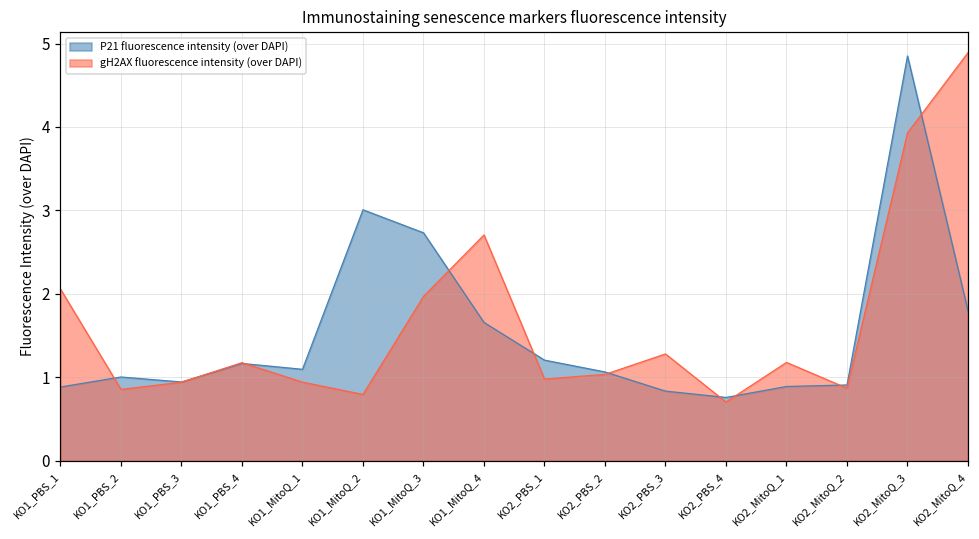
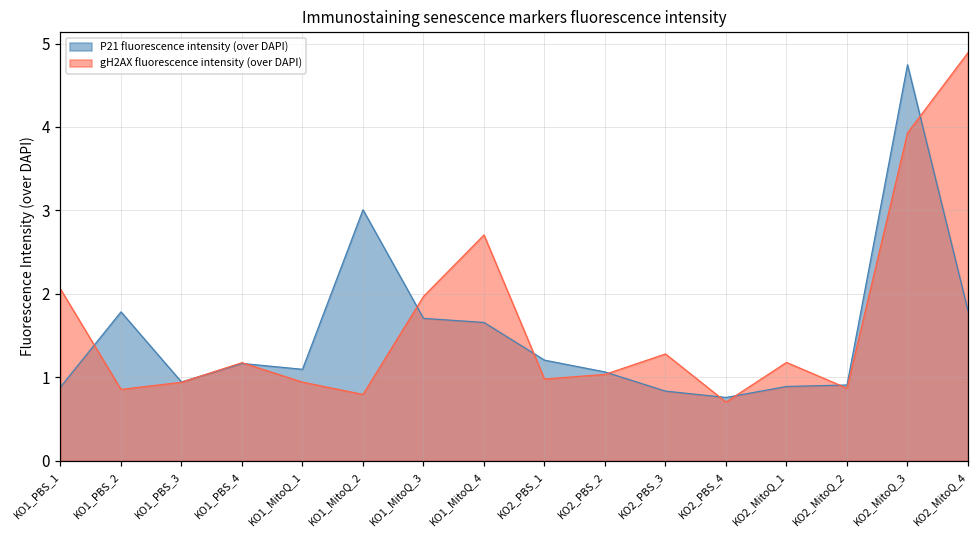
  {
    "P21 fluorescence intensity (over DAPI)": {
      "KO1_PBS_1": 0.9,
-     "KO1_PBS_2": 1.0,
+     "KO1_PBS_2": 1.8,
      "KO1_MitoQ_1": 1.1,
      "KO1_MitoQ_2": 3.0,
-     "KO1_MitoQ_3": 2.7,
+     "KO1_MitoQ_3": 1.7,
      "KO1_MitoQ_4": 1.7,
      "KO2_PBS_1": 1.2,
      "KO2_PBS_3": 0.8,
      "KO2_PBS_4": 0.8,
      "KO2_MitoQ_1": 0.9,
      "KO2_MitoQ_2": 0.9,
-     "KO2_MitoQ_3": 4.9,
+     "KO2_MitoQ_3": 4.7,
      "KO2_MitoQ_4": 1.8
    },
    "gH2AX fluorescence intensity (over DAPI)": {
      "KO1_PBS_1": 2.1,
      "KO1_PBS_2": 0.9,
      "KO1_MitoQ_1": 0.9,
      "KO1_MitoQ_2": 0.8,
      "KO1_MitoQ_3": 2.0,
      "KO1_MitoQ_4": 2.7,
      "KO2_PBS_1": 1.0,
      "KO2_PBS_3": 1.3,
      "KO2_PBS_4": 0.7,
      "KO2_MitoQ_1": 1.2,
      "KO2_MitoQ_2": 0.9,
      "KO2_MitoQ_3": 3.9,
      "KO2_MitoQ_4": 4.9
    }
  }
